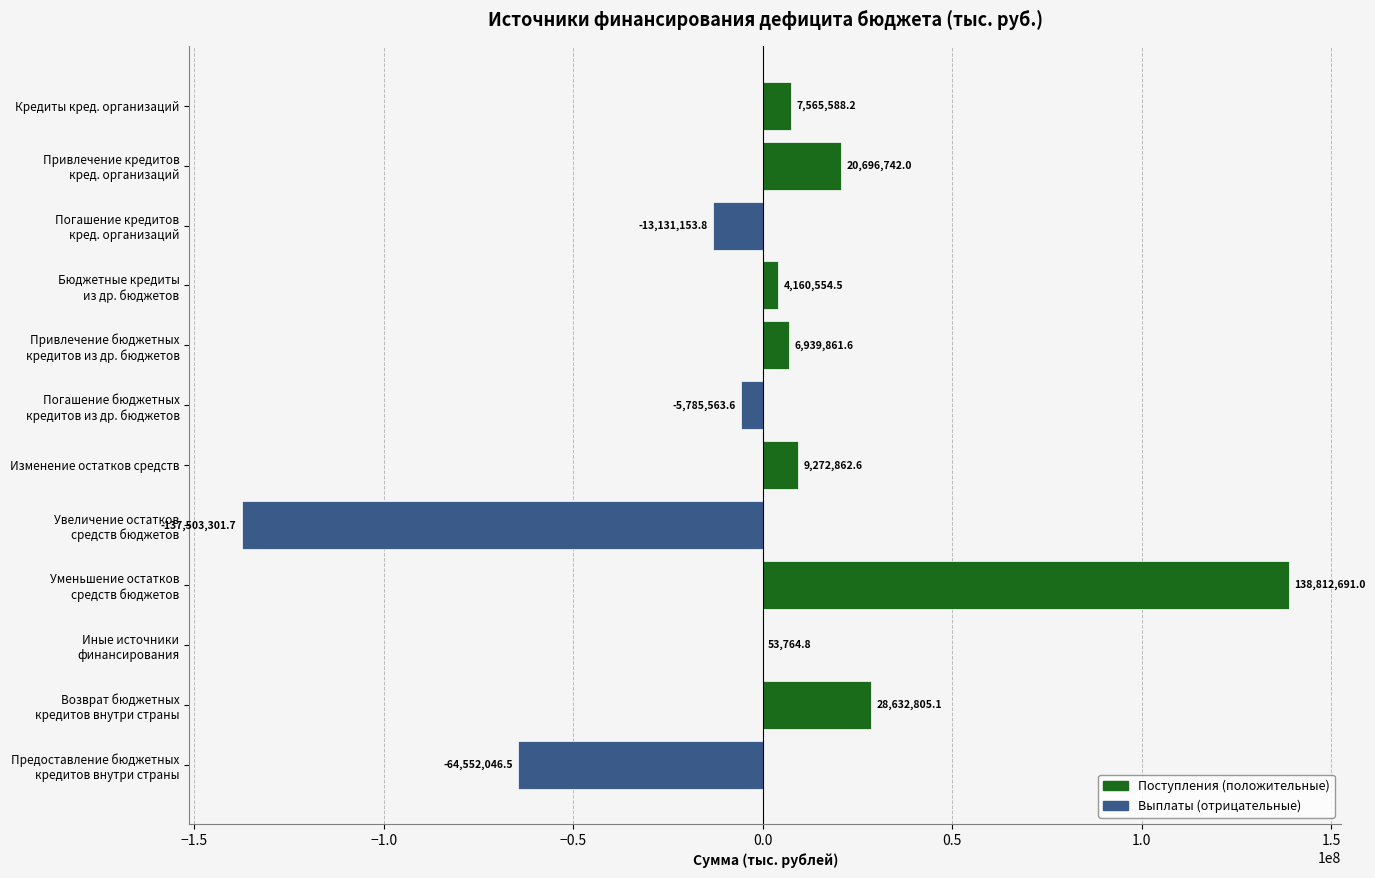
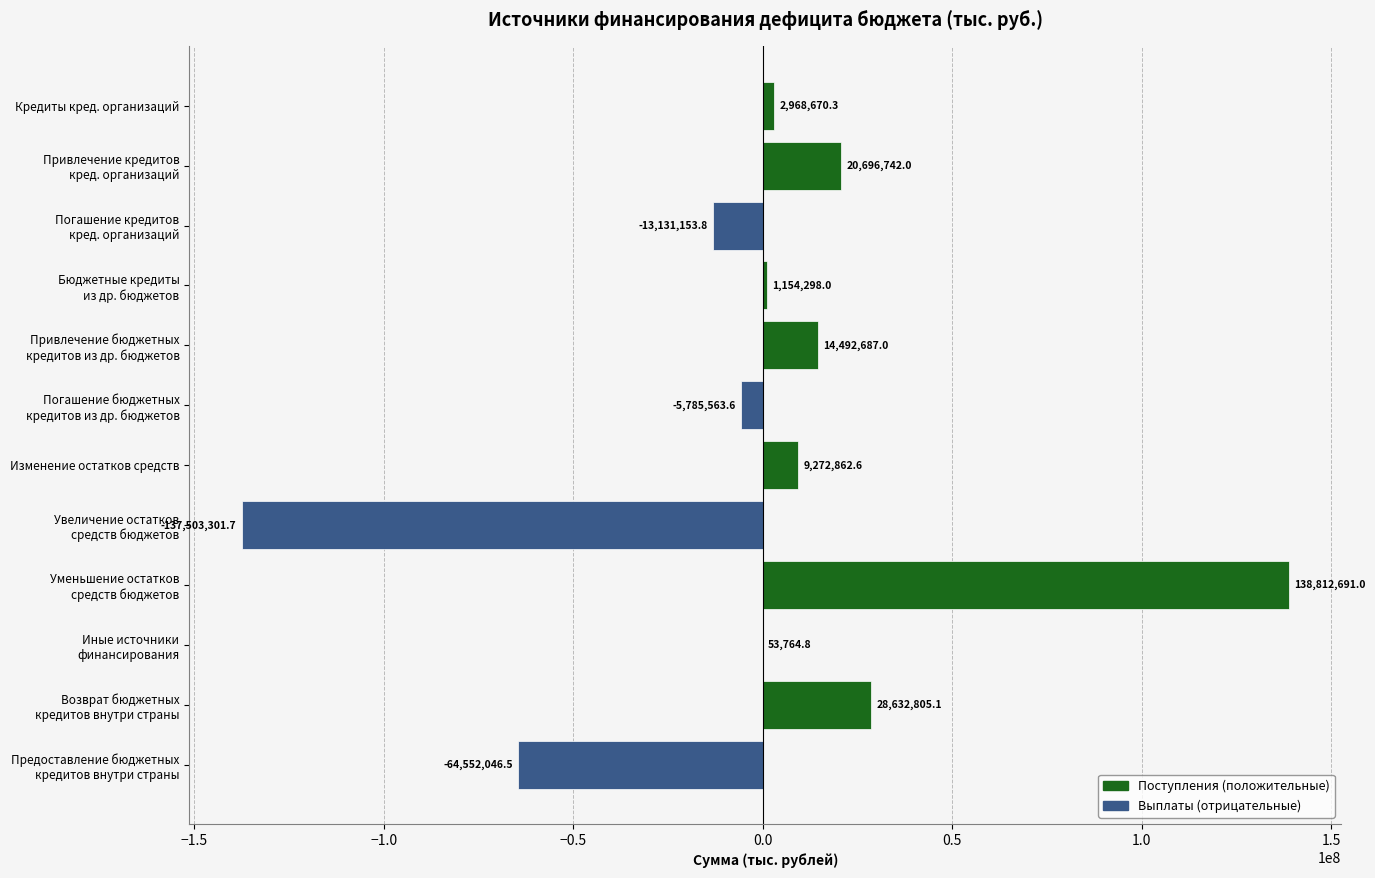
  {
-   "Кредиты кред. организаций": "7,565,588.2",
+   "Кредиты кред. организаций": "2,968,670.3",
    "Привлечение кредитов кред. организаций": "20,696,742.0",
    "Погашение кредитов кред. организаций": "-13,131,153.8",
-   "Бюджетные кредиты из др. бюджетов": "4,160,554.5",
-   "Привлечение бюджетных кредитов из др. бюджетов": "6,939,861.6",
+   "Бюджетные кредиты из др. бюджетов": "1,154,298.0",
+   "Привлечение бюджетных кредитов из др. бюджетов": "14,492,687.0",
    "Погашение бюджетных кредитов из др. бюджетов": "-5,785,563.6",
    "Изменение остатков средств": "9,272,862.6",
    "Увеличение остатков средств бюджетов": "-137,503,301.7",
    "Уменьшение остатков средств бюджетов": "138,812,691.0",
    "Иные источники финансирования": "53,764.8",
    "Возврат бюджетных кредитов внутри страны": "28,632,805.1",
    "Предоставление бюджетных кредитов внутри страны": "-64,552,046.5"
  }
